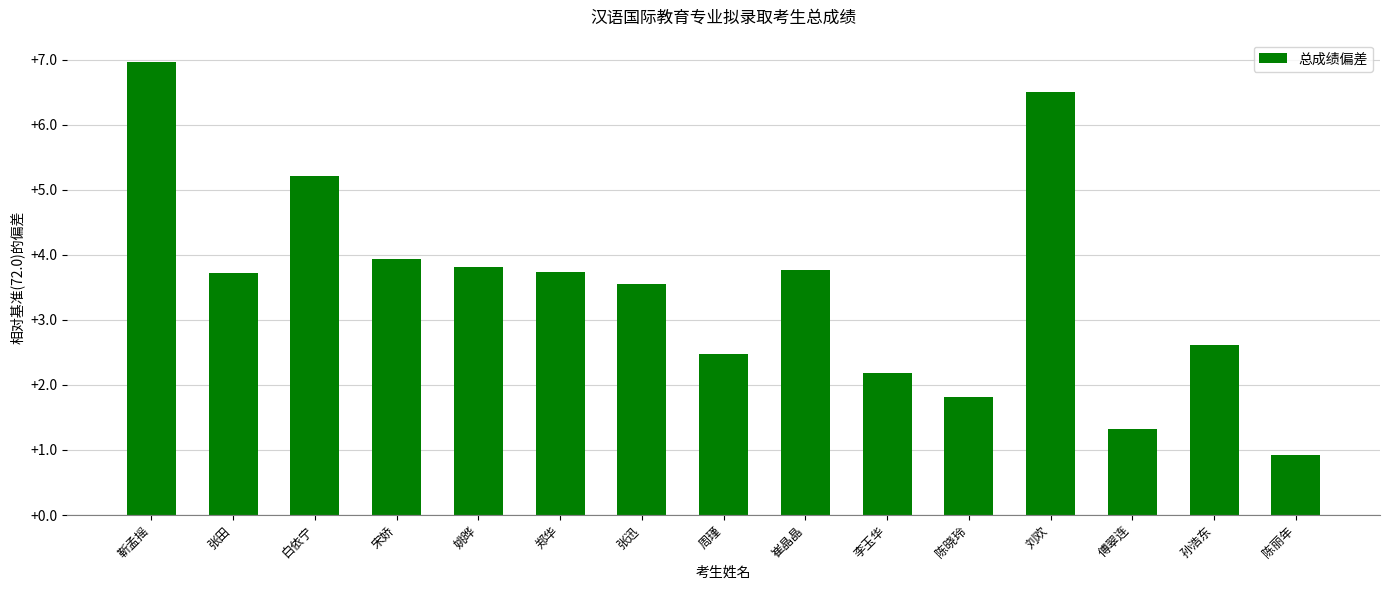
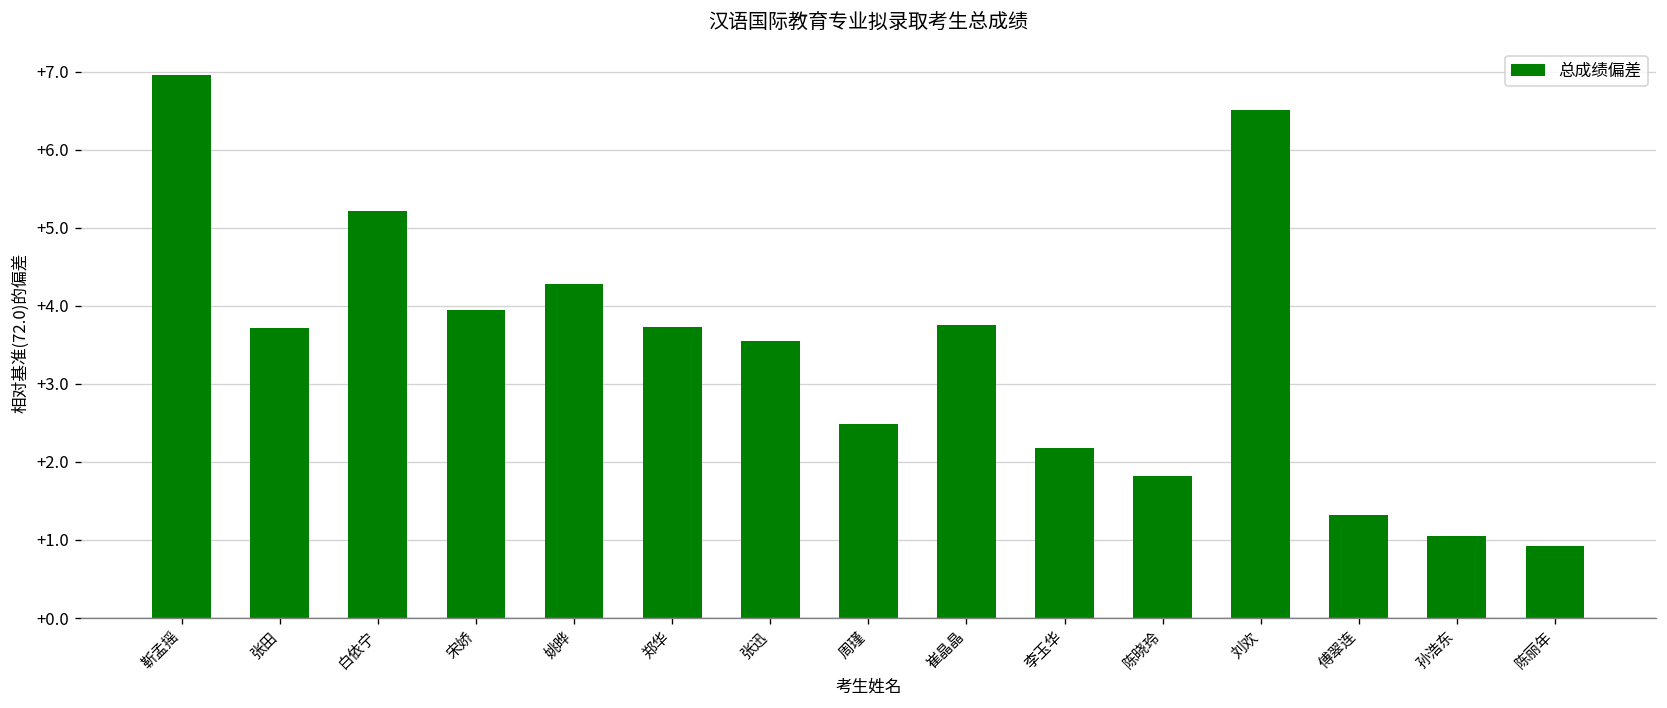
  {
    "靳孟摇": "+7.0",
    "张田": "+3.7",
    "白依宁": "+5.2",
    "宋娇": "+3.9",
-   "姚晔": "+3.8",
+   "姚晔": "+4.3",
    "郑华": "+3.7",
    "张迅": "+3.5",
    "周瑾": "+2.5",
    "崔晶晶": "+3.8",
    "李玉华": "+2.2",
    "陈晓玲": "+1.8",
    "刘欢": "+6.5",
    "傅翠连": "+1.3",
-   "孙浩东": "+2.6",
+   "孙浩东": "+1.0",
    "陈丽年": "+0.9"
  }
